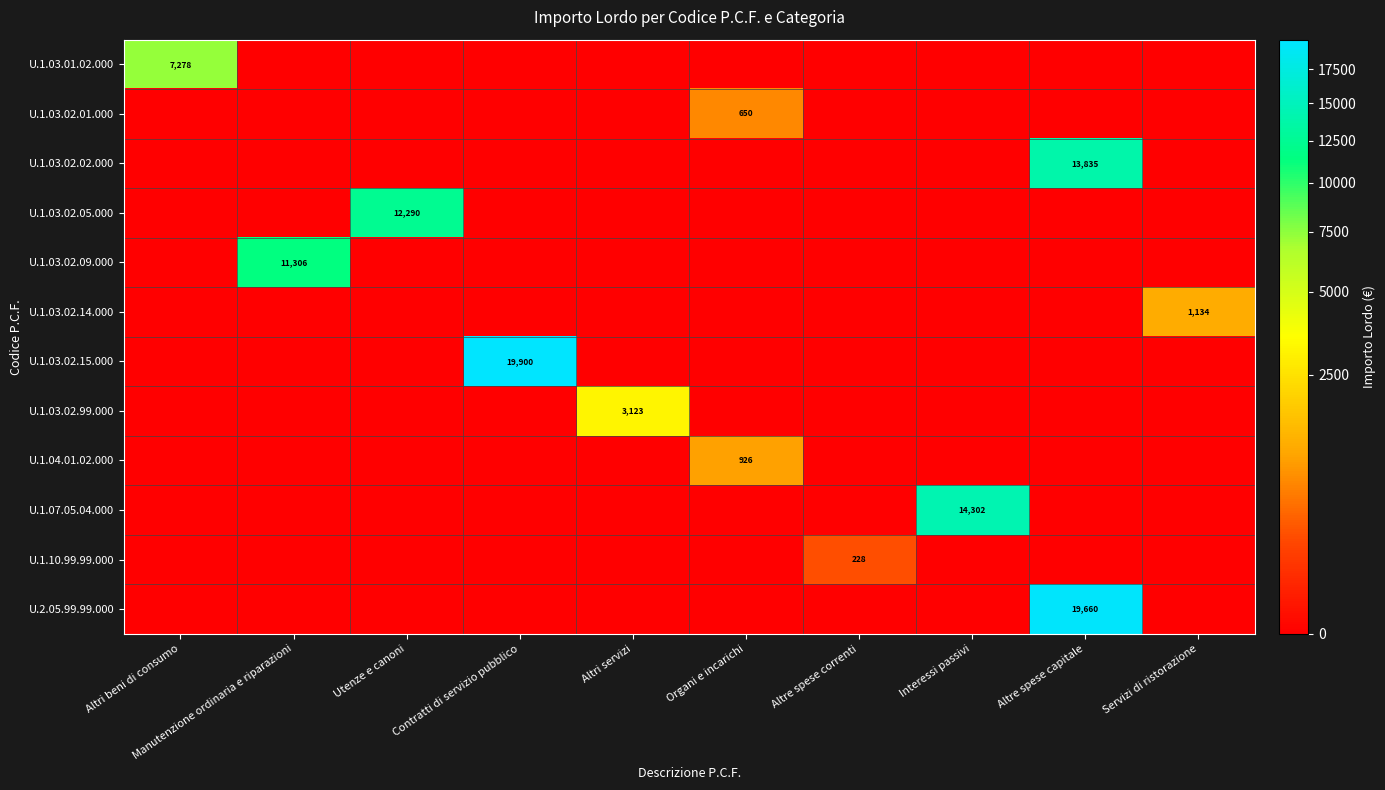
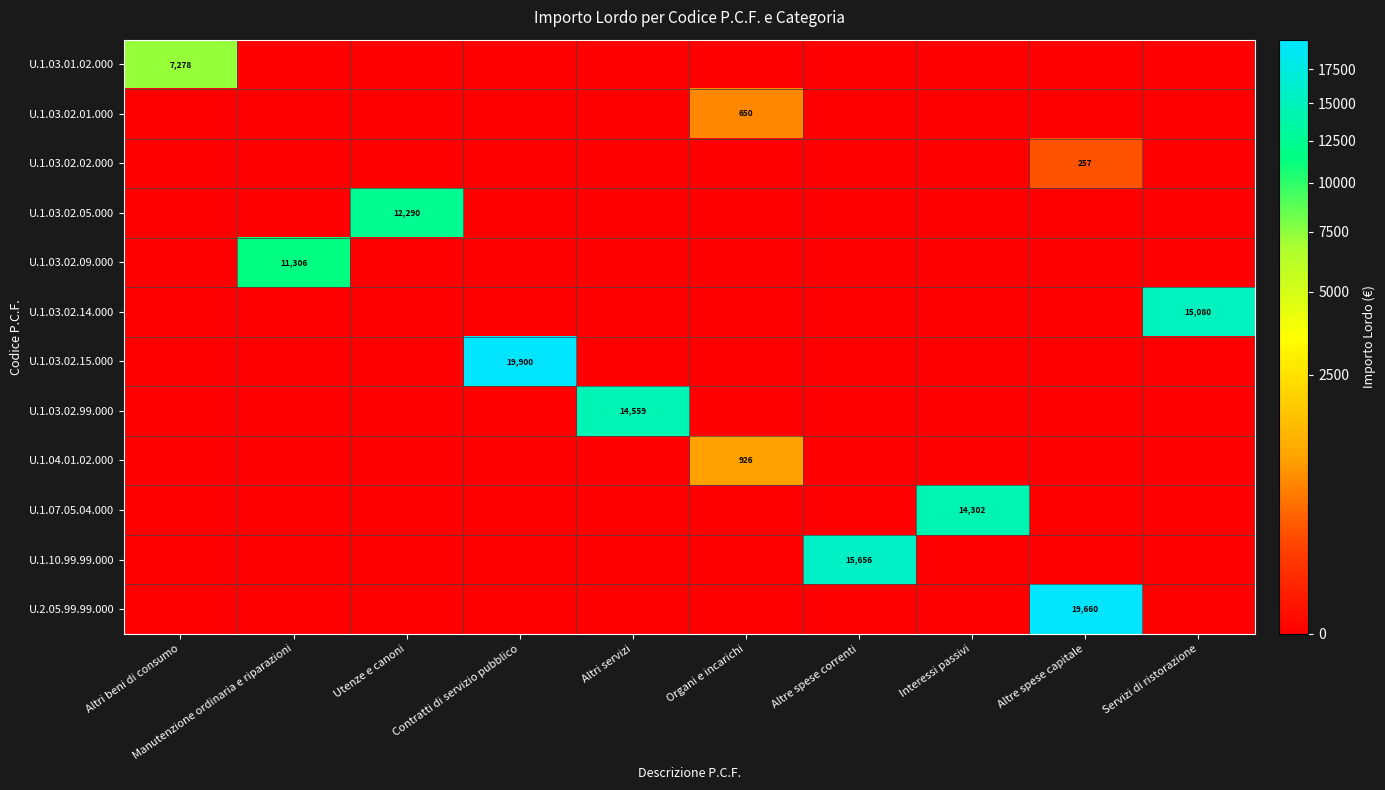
  {
    "U.1.03.01.02.000": {
      "Altri beni di consumo": "7,278"
    },
    "U.1.03.02.01.000": {
      "Organi e incarichi": "650"
    },
    "U.1.03.02.02.000": {
-     "Altre spese capitale": "13,835"
+     "Altre spese capitale": "257"
    },
    "U.1.03.02.05.000": {
      "Utenze e canoni": "12,290"
    },
    "U.1.03.02.09.000": {
      "Manutenzione ordinaria e riparazioni": "11,306"
    },
    "U.1.03.02.14.000": {
-     "Servizi di ristorazione": "1,134"
+     "Servizi di ristorazione": "15,080"
    },
    "U.1.03.02.15.000": {
      "Contratti di servizio pubblico": "19,900"
    },
    "U.1.03.02.99.000": {
-     "Altri servizi": "3,123"
+     "Altri servizi": "14,559"
    },
    "U.1.04.01.02.000": {
      "Organi e incarichi": "926"
    },
    "U.1.07.05.04.000": {
      "Interessi passivi": "14,302"
    },
    "U.1.10.99.99.000": {
-     "Altre spese correnti": "228"
+     "Altre spese correnti": "15,656"
    },
    "U.2.05.99.99.000": {
      "Altre spese capitale": "19,660"
    }
  }
